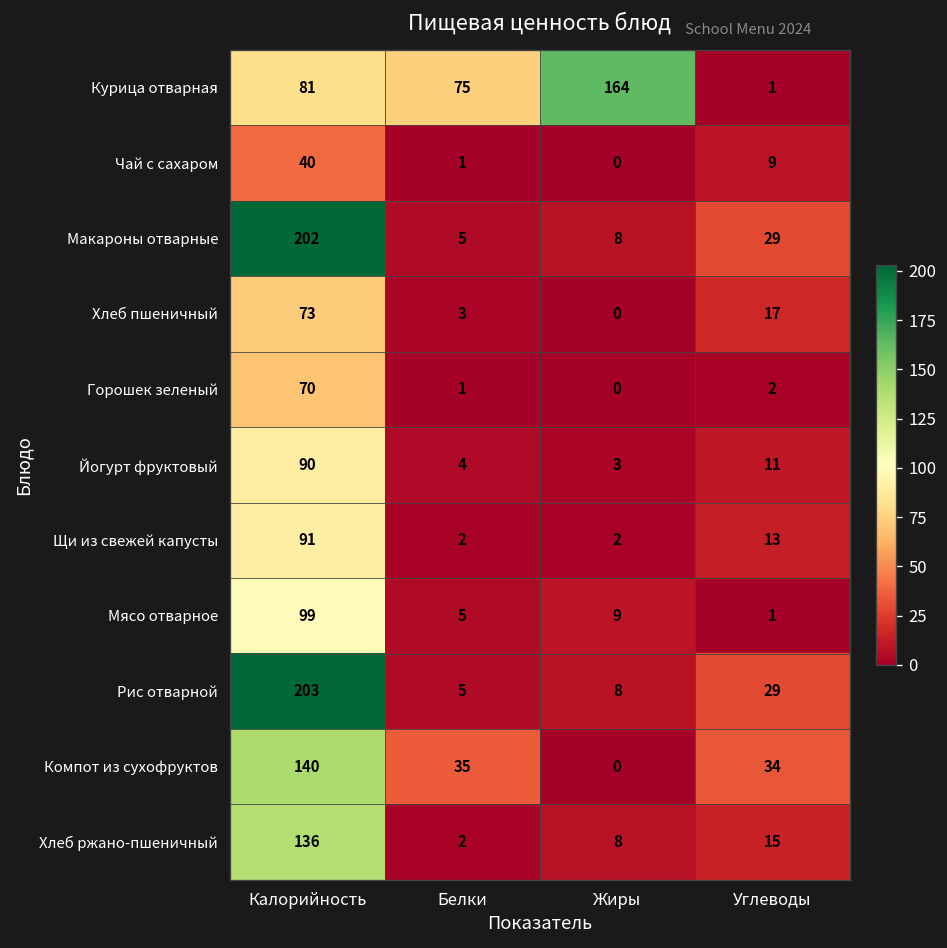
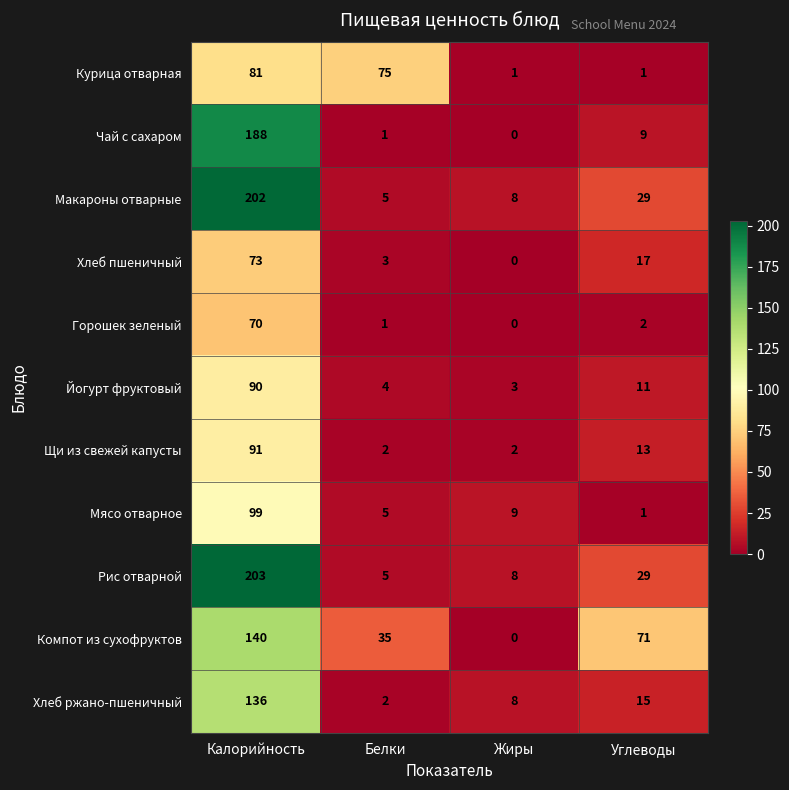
  {
    "Курица отварная": {
      "Калорийность": 81,
      "Белки": 75,
-     "Жиры": 164,
+     "Жиры": 1,
      "Углеводы": 1
    },
    "Чай с сахаром": {
-     "Калорийность": 40,
+     "Калорийность": 188,
      "Белки": 1,
      "Жиры": 0,
      "Углеводы": 9
    },
    "Макароны отварные": {
      "Калорийность": 202,
      "Белки": 5,
      "Жиры": 8,
      "Углеводы": 29
    },
    "Хлеб пшеничный": {
      "Калорийность": 73,
      "Белки": 3,
      "Жиры": 0,
      "Углеводы": 17
    },
    "Горошек зеленый": {
      "Калорийность": 70,
      "Белки": 1,
      "Жиры": 0,
      "Углеводы": 2
    },
    "Йогурт фруктовый": {
      "Калорийность": 90,
      "Белки": 4,
      "Жиры": 3,
      "Углеводы": 11
    },
    "Щи из свежей капусты": {
      "Калорийность": 91,
      "Белки": 2,
      "Жиры": 2,
      "Углеводы": 13
    },
    "Мясо отварное": {
      "Калорийность": 99,
      "Белки": 5,
      "Жиры": 9,
      "Углеводы": 1
    },
    "Рис отварной": {
      "Калорийность": 203,
      "Белки": 5,
      "Жиры": 8,
      "Углеводы": 29
    },
    "Компот из сухофруктов": {
      "Калорийность": 140,
      "Белки": 35,
      "Жиры": 0,
-     "Углеводы": 34
+     "Углеводы": 71
    },
    "Хлеб ржано-пшеничный": {
      "Калорийность": 136,
      "Белки": 2,
      "Жиры": 8,
      "Углеводы": 15
    }
  }
